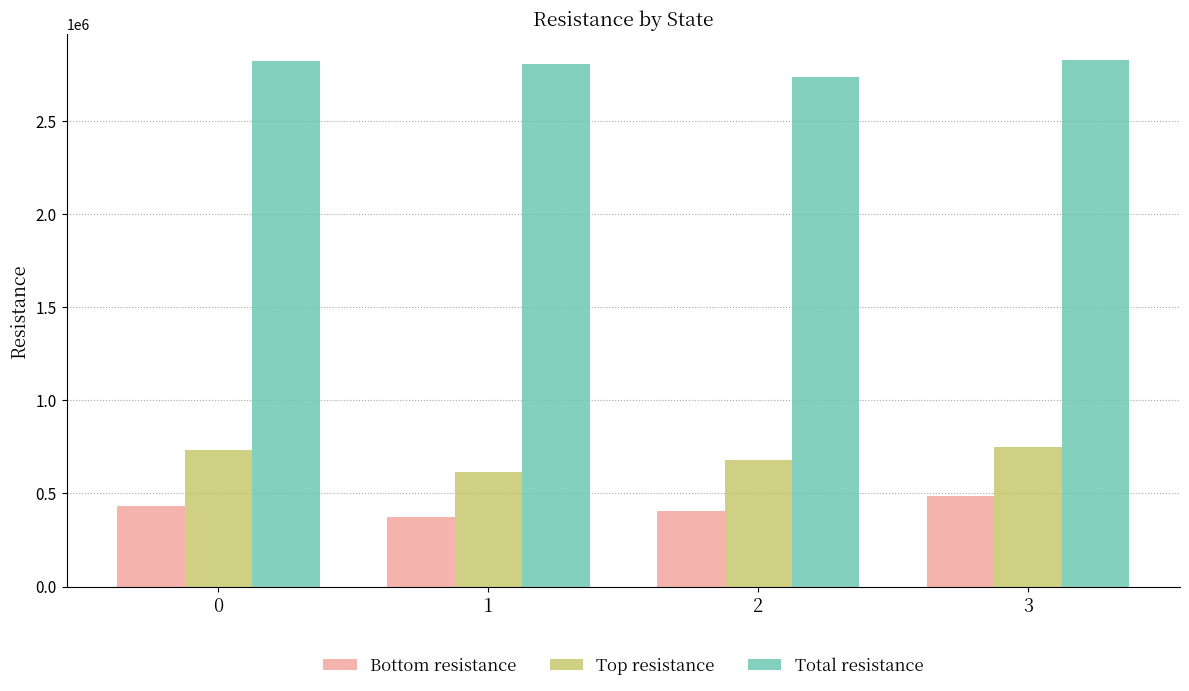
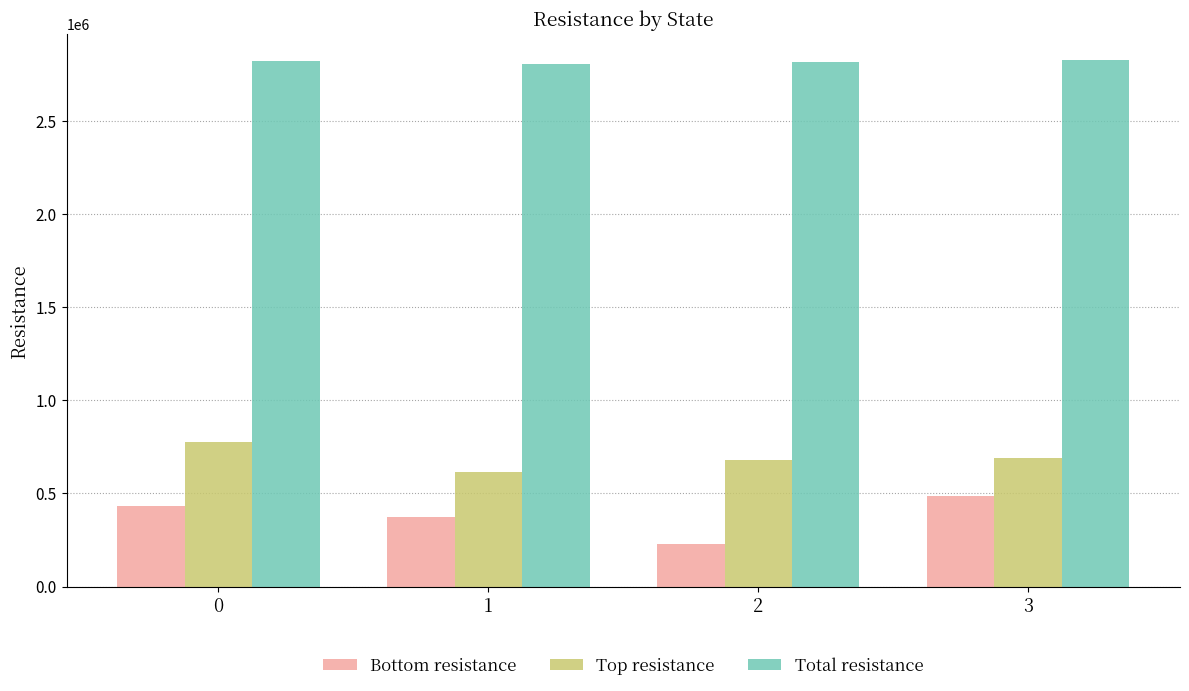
  {
    "Bottom resistance": {
      "0": 430000,
      "1": 370000,
-     "2": 410000,
+     "2": 230000,
      "3": 480000
    },
    "Top resistance": {
-     "0": 730000,
+     "0": 780000,
      "1": 620000,
      "2": 680000,
-     "3": 750000
+     "3": 690000
    },
    "Total resistance": {
      "0": 2830000,
      "1": 2810000,
-     "2": 2740000,
+     "2": 2820000,
      "3": 2830000
    }
  }
